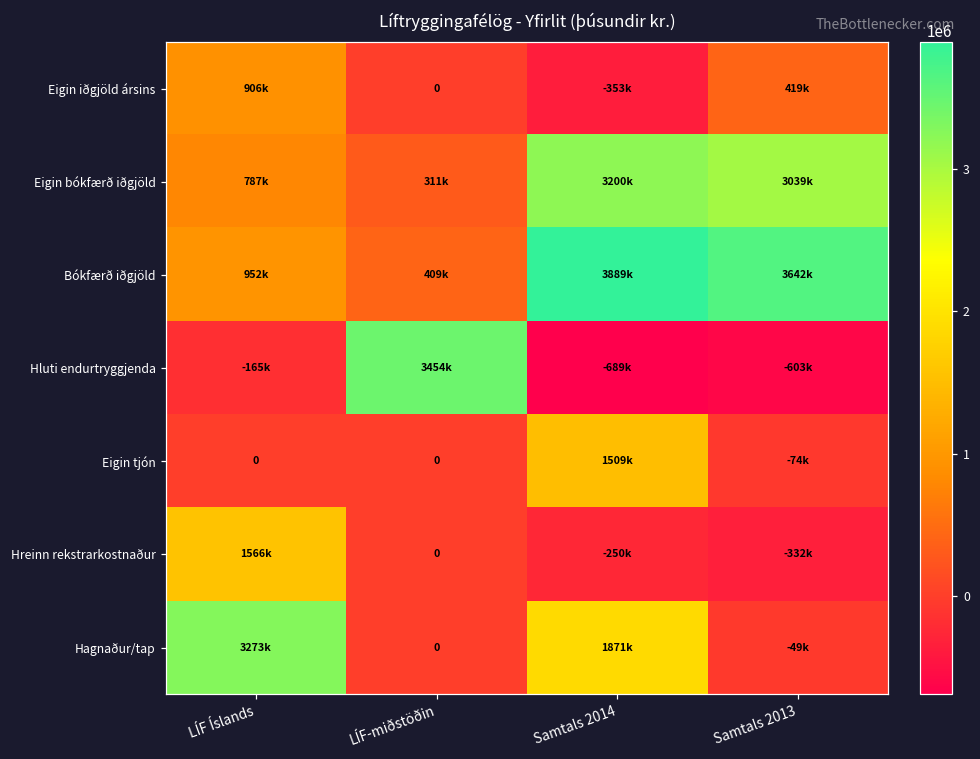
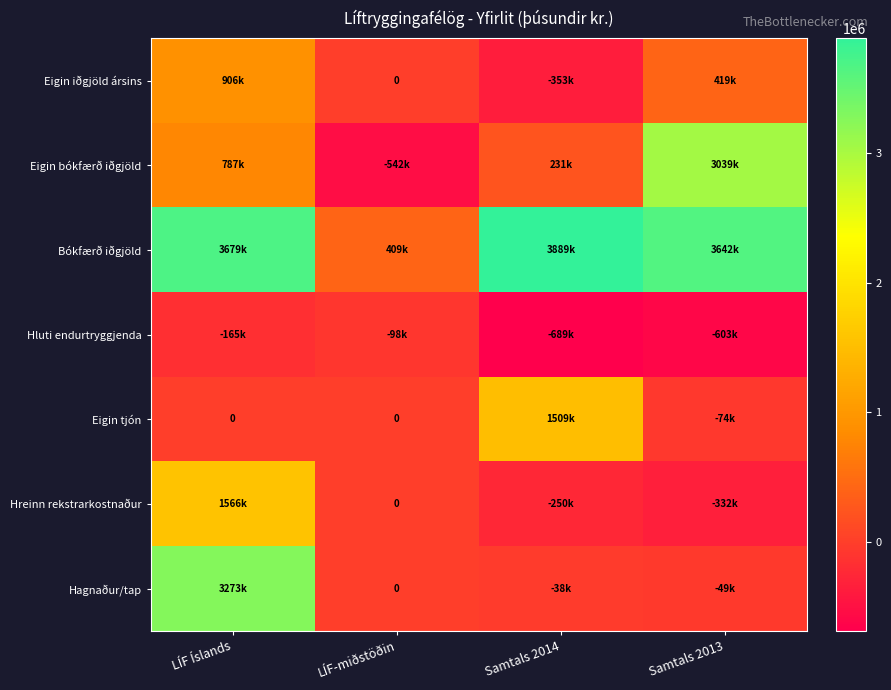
  {
    "Eigin iðgjöld ársins": {
      "LÍF Íslands": "906k",
      "LÍF-miðstöðin": "0",
      "Samtals 2014": "-353k",
      "Samtals 2013": "419k"
    },
    "Eigin bókfærð iðgjöld": {
      "LÍF Íslands": "787k",
-     "LÍF-miðstöðin": "311k",
-     "Samtals 2014": "3200k",
+     "LÍF-miðstöðin": "-542k",
+     "Samtals 2014": "231k",
      "Samtals 2013": "3039k"
    },
    "Bókfærð iðgjöld": {
-     "LÍF Íslands": "952k",
+     "LÍF Íslands": "3679k",
      "LÍF-miðstöðin": "409k",
      "Samtals 2014": "3889k",
      "Samtals 2013": "3642k"
    },
    "Hluti endurtryggjenda": {
      "LÍF Íslands": "-165k",
-     "LÍF-miðstöðin": "3454k",
+     "LÍF-miðstöðin": "-98k",
      "Samtals 2014": "-689k",
      "Samtals 2013": "-603k"
    },
    "Eigin tjón": {
      "LÍF Íslands": "0",
      "LÍF-miðstöðin": "0",
      "Samtals 2014": "1509k",
      "Samtals 2013": "-74k"
    },
    "Hreinn rekstrarkostnaður": {
      "LÍF Íslands": "1566k",
      "LÍF-miðstöðin": "0",
      "Samtals 2014": "-250k",
      "Samtals 2013": "-332k"
    },
    "Hagnaður/tap": {
      "LÍF Íslands": "3273k",
      "LÍF-miðstöðin": "0",
-     "Samtals 2014": "1871k",
+     "Samtals 2014": "-38k",
      "Samtals 2013": "-49k"
    }
  }
